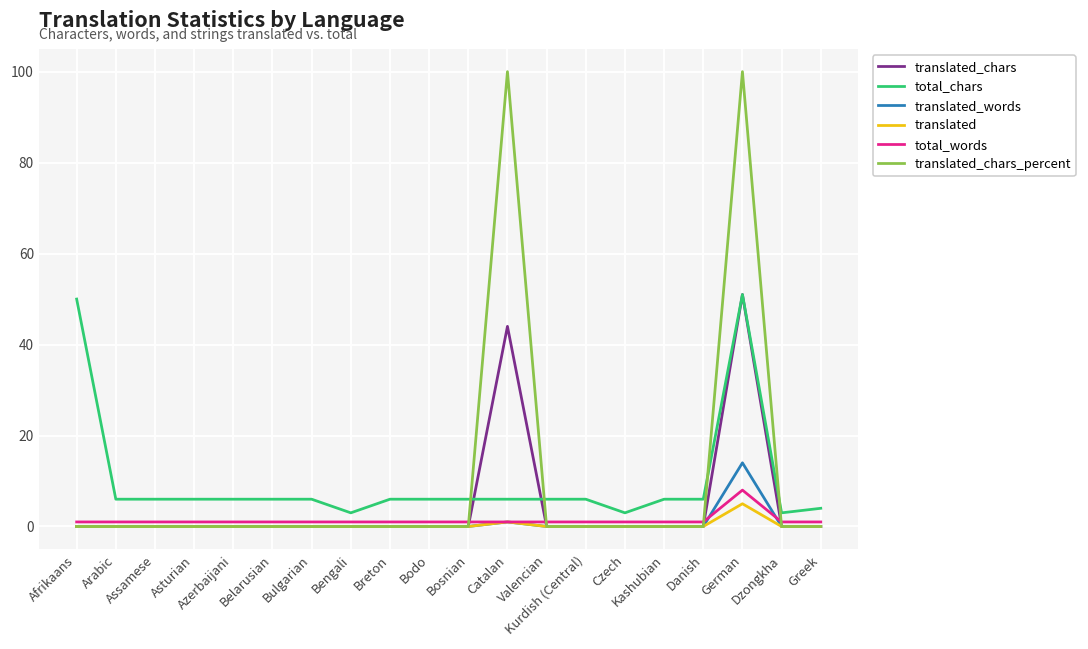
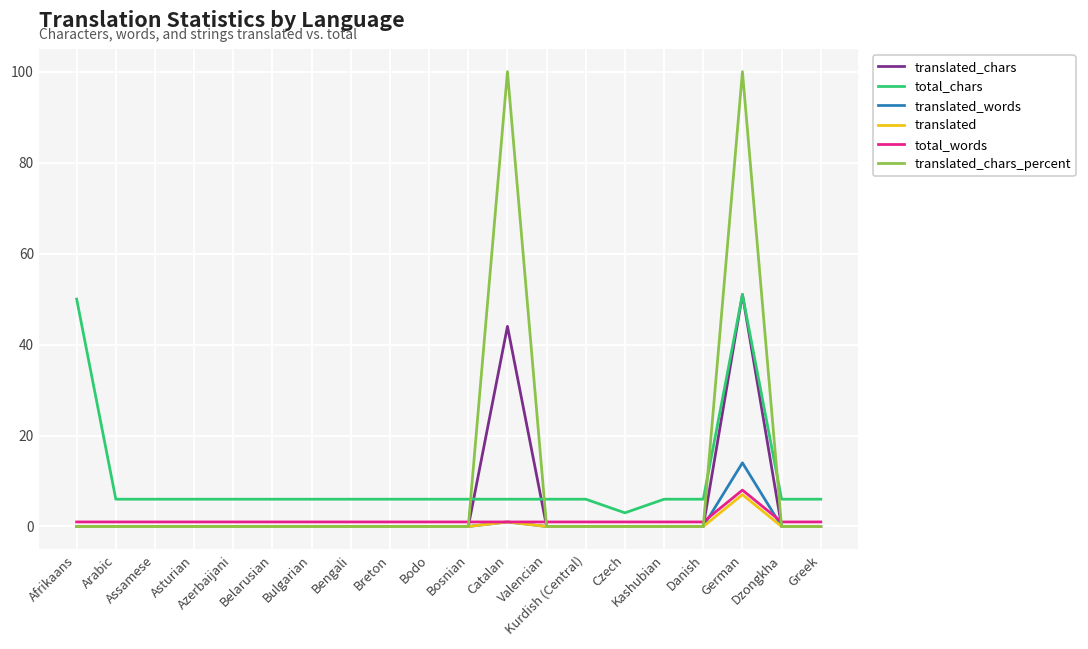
  {
    "translated_chars": {
      "Catalan": 44
    },
    "total_chars": {
      "Afrikaans": 50,
      "Arabic": 6,
      "Assamese": 6,
      "Asturian": 6,
      "Azerbaijani": 6,
      "Belarusian": 6,
      "Bulgarian": 6,
-     "Bengali": 3,
+     "Bengali": 6,
      "Breton": 6,
      "Bodo": 6,
      "Bosnian": 6,
      "Catalan": 6,
      "Valencian": 6,
      "Kurdish (Central)": 6,
      "Czech": 3,
      "Kashubian": 6,
      "Danish": 6,
-     "Dzongkha": 3,
-     "Greek": 4
+     "Dzongkha": 6,
+     "Greek": 6
    },
    "translated_words": {
      "German": 14
    },
    "translated": {
-     "German": 5
+     "German": 7
    },
    "total_words": {
      "Afrikaans": 1,
      "Arabic": 1,
      "Assamese": 1,
      "Asturian": 1,
      "Azerbaijani": 1,
      "Belarusian": 1,
      "Bulgarian": 1,
      "Bengali": 1,
      "Breton": 1,
      "Bodo": 1,
      "Bosnian": 1,
      "Valencian": 1,
      "Kurdish (Central)": 1,
      "Czech": 1,
      "Kashubian": 1,
      "Danish": 1,
      "German": 8,
      "Dzongkha": 1,
      "Greek": 1
    },
    "translated_chars_percent": {
      "Catalan": 100,
      "German": 100
    }
  }
